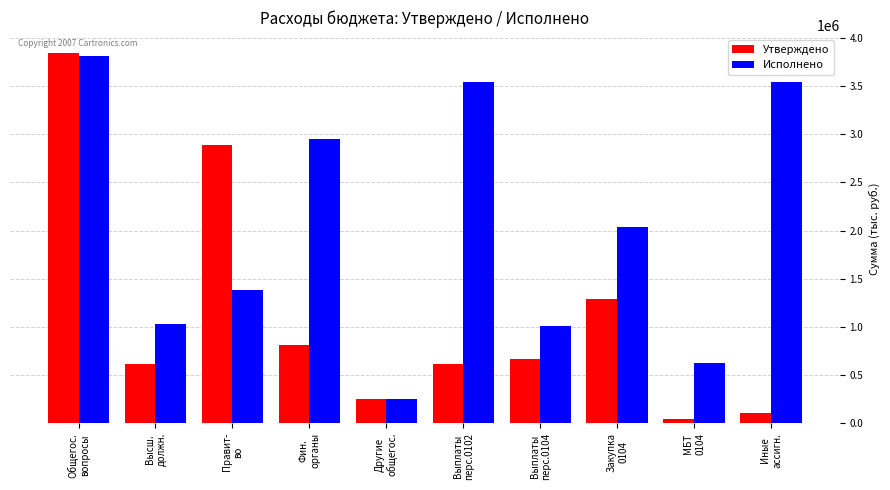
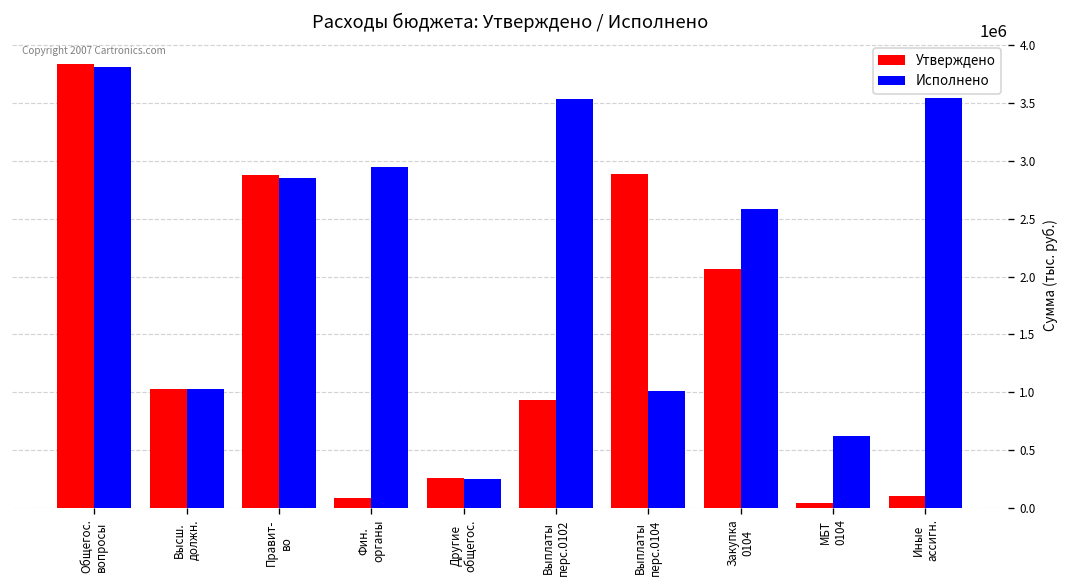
  {
    "Утверждено": {
-     "Высш. должн.": 600000,
+     "Высш. должн.": 1000000,
      "Правит- во": 2900000,
-     "Фин. органы": 800000,
+     "Фин. органы": 100000,
      "Другие общегос.": 300000,
-     "Выплаты перс.0102": 600000,
-     "Выплаты перс.0104": 700000,
-     "Закупка 0104": 1300000,
+     "Выплаты перс.0102": 900000,
+     "Выплаты перс.0104": 2900000,
+     "Закупка 0104": 2100000,
      "МБТ 0104": 0,
      "Иные ассигн.": 100000
    },
    "Исполнено": {
      "Общегос. вопросы": 3800000,
      "Высш. должн.": 1000000,
-     "Правит- во": 1400000,
+     "Правит- во": 2900000,
      "Фин. органы": 2900000,
      "Другие общегос.": 300000,
      "Выплаты перс.0102": 3500000,
      "Выплаты перс.0104": 1000000,
-     "Закупка 0104": 2000000,
+     "Закупка 0104": 2600000,
      "МБТ 0104": 600000,
      "Иные ассигн.": 3500000
    }
  }
